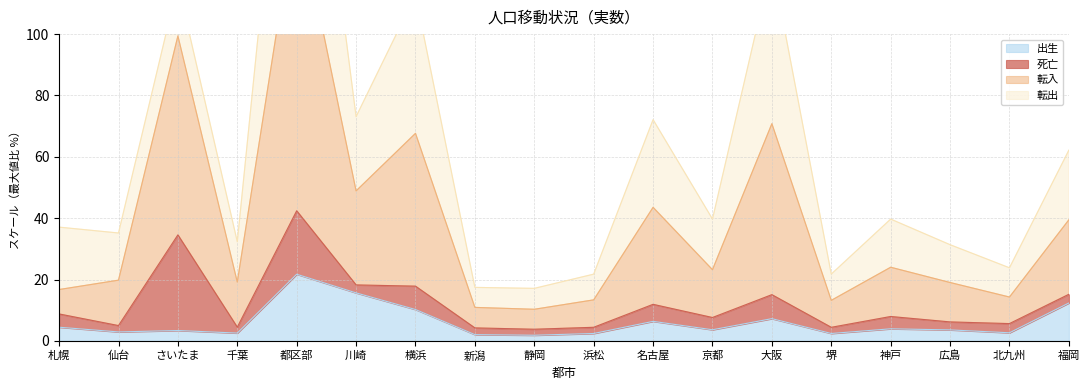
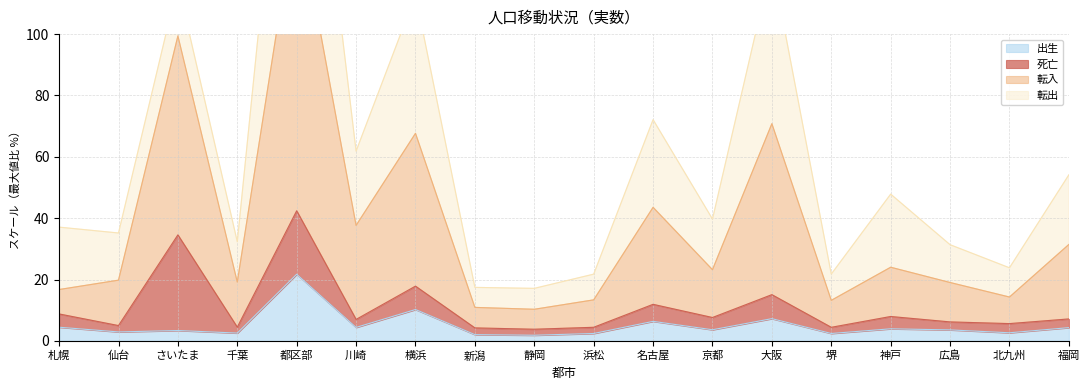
  {
    "出生": {
      "札幌": 4,
      "仙台": 3,
      "さいたま": 3,
      "千葉": 3,
      "都区部": 22,
-     "川崎": 16,
+     "川崎": 4,
      "横浜": 10,
      "新潟": 2,
      "静岡": 2,
      "浜松": 2,
      "名古屋": 6,
      "京都": 4,
      "大阪": 7,
      "堺": 2,
      "神戸": 4,
      "広島": 4,
      "北九州": 3,
-     "福岡": 12
+     "福岡": 4
    },
    "死亡": {
      "札幌": 4,
      "仙台": 2,
      "さいたま": 31,
      "千葉": 2,
      "都区部": 21,
      "川崎": 3,
      "横浜": 8,
      "新潟": 2,
      "静岡": 2,
      "浜松": 2,
      "名古屋": 6,
      "京都": 4,
      "大阪": 8,
      "堺": 2,
      "神戸": 4,
      "広島": 3,
      "北九州": 3,
      "福岡": 3
    },
    "転入": {
      "札幌": 8,
      "仙台": 15,
      "さいたま": 65,
      "千葉": 15,
      "川崎": 31,
      "横浜": 50,
      "新潟": 7,
      "静岡": 7,
      "浜松": 9,
      "名古屋": 32,
      "京都": 16,
      "大阪": 56,
      "堺": 9,
      "神戸": 16,
      "広島": 13,
      "北九州": 9,
      "福岡": 24
    },
    "転出": {
      "札幌": 20,
      "仙台": 15,
      "千葉": 13,
      "川崎": 24,
      "新潟": 7,
      "静岡": 7,
      "浜松": 8,
      "名古屋": 29,
      "京都": 17,
      "堺": 9,
-     "神戸": 16,
+     "神戸": 24,
      "広島": 12,
      "北九州": 10,
      "福岡": 23
    }
  }
